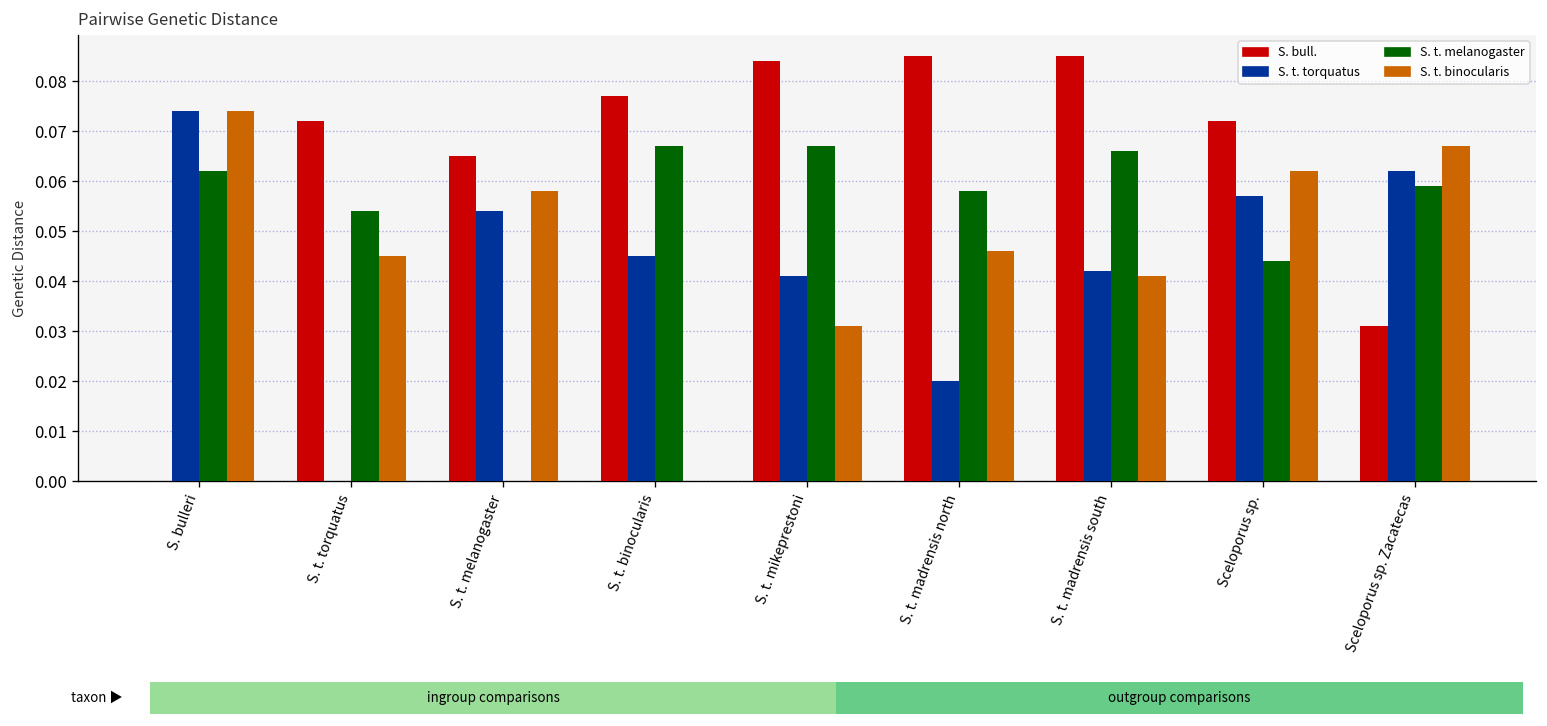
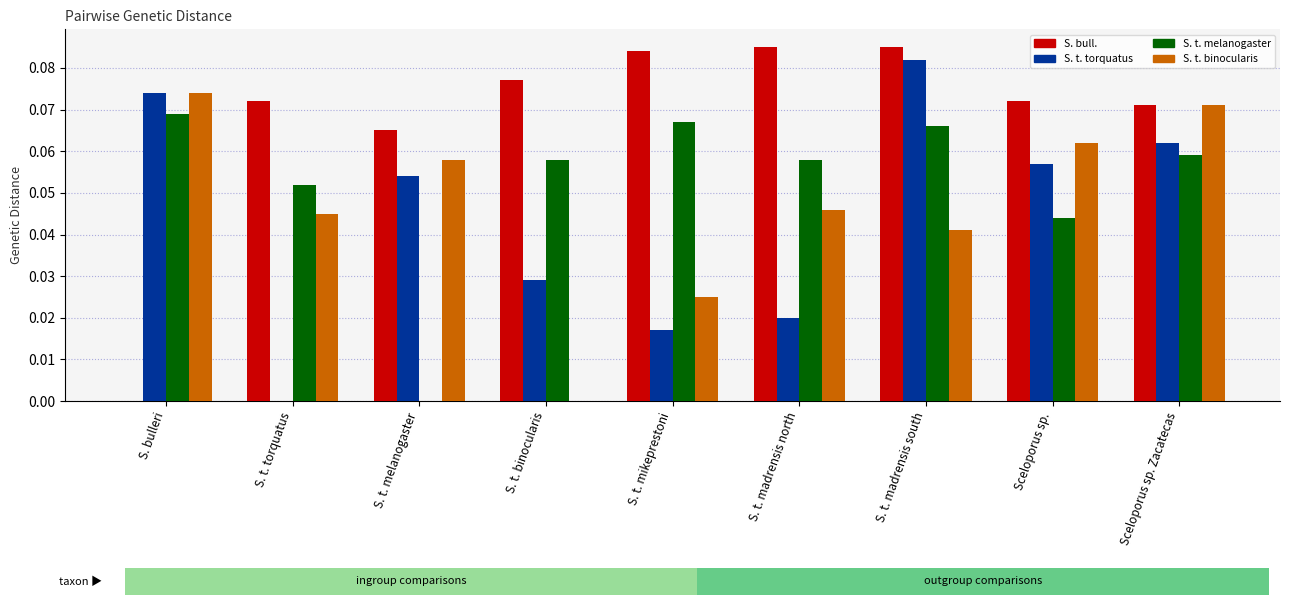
  {
    "S. bull.": {
      "S. bulleri": 0.000,
      "S. t. torquatus": 0.072,
      "S. t. melanogaster": 0.065,
      "S. t. binocularis": 0.077,
      "S. t. mikeprestoni": 0.084,
      "S. t. madrensis north": 0.085,
      "S. t. madrensis south": 0.085,
      "Sceloporus sp.": 0.072,
-     "Sceloporus sp. Zacatecas": 0.031
+     "Sceloporus sp. Zacatecas": 0.071
    },
    "S. t. torquatus": {
      "S. bulleri": 0.074,
      "S. t. torquatus": 0.000,
      "S. t. melanogaster": 0.054,
-     "S. t. binocularis": 0.045,
-     "S. t. mikeprestoni": 0.041,
+     "S. t. binocularis": 0.029,
+     "S. t. mikeprestoni": 0.017,
      "S. t. madrensis north": 0.020,
-     "S. t. madrensis south": 0.042,
+     "S. t. madrensis south": 0.082,
      "Sceloporus sp.": 0.057,
      "Sceloporus sp. Zacatecas": 0.062
    },
    "S. t. melanogaster": {
-     "S. bulleri": 0.062,
-     "S. t. torquatus": 0.054,
+     "S. bulleri": 0.069,
+     "S. t. torquatus": 0.052,
      "S. t. melanogaster": 0.000,
-     "S. t. binocularis": 0.067,
+     "S. t. binocularis": 0.058,
      "S. t. mikeprestoni": 0.067,
      "S. t. madrensis north": 0.058,
      "S. t. madrensis south": 0.066,
      "Sceloporus sp.": 0.044,
      "Sceloporus sp. Zacatecas": 0.059
    },
    "S. t. binocularis": {
      "S. bulleri": 0.074,
      "S. t. torquatus": 0.045,
      "S. t. melanogaster": 0.058,
      "S. t. binocularis": 0.000,
-     "S. t. mikeprestoni": 0.031,
+     "S. t. mikeprestoni": 0.025,
      "S. t. madrensis north": 0.046,
      "S. t. madrensis south": 0.041,
      "Sceloporus sp.": 0.062,
-     "Sceloporus sp. Zacatecas": 0.067
+     "Sceloporus sp. Zacatecas": 0.071
    }
  }
